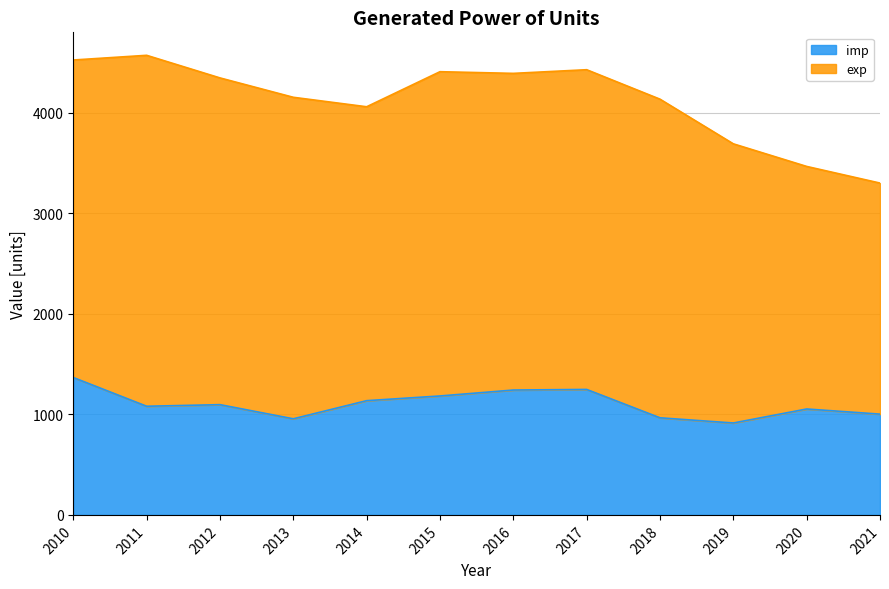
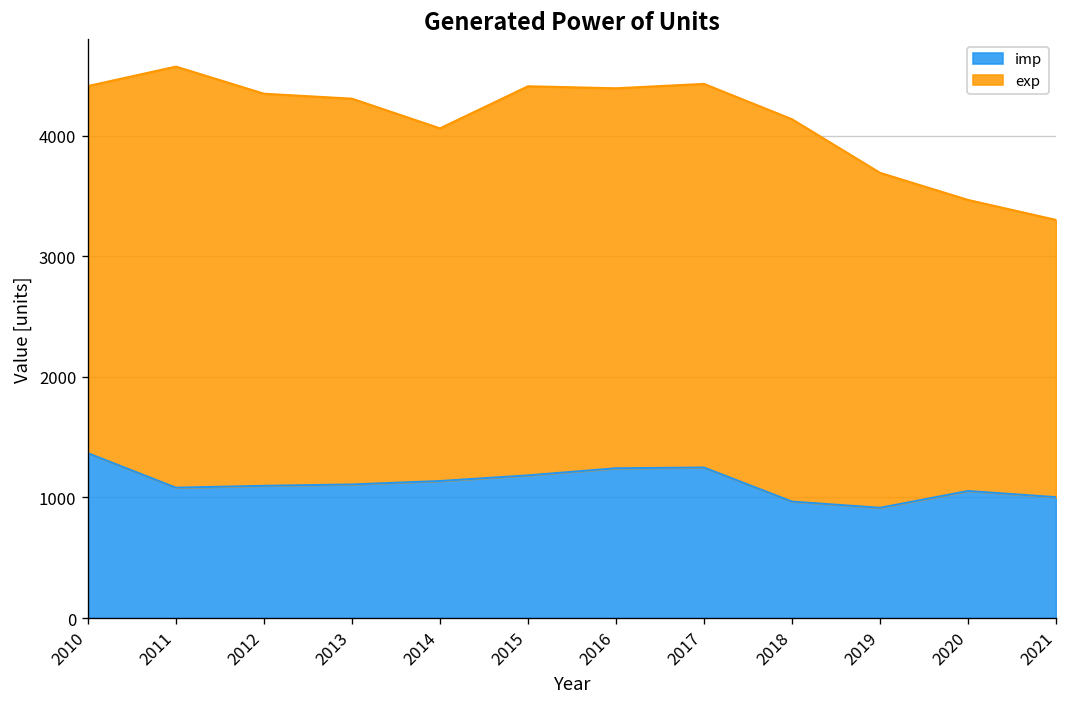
  {
    "imp": {
      "2010": 1370,
      "2011": 1080,
      "2012": 1100,
-     "2013": 960,
+     "2013": 1110,
      "2014": 1140,
      "2015": 1180,
      "2016": 1240,
      "2017": 1250,
      "2018": 970,
      "2019": 910,
      "2020": 1050,
      "2021": 1000
    },
    "exp": {
-     "2010": 3160,
+     "2010": 3040,
      "2011": 3490,
      "2012": 3250,
      "2013": 3200,
      "2014": 2920,
      "2015": 3230,
      "2016": 3150,
      "2017": 3180,
      "2018": 3170,
      "2019": 2780,
      "2020": 2410,
      "2021": 2300
    }
  }
